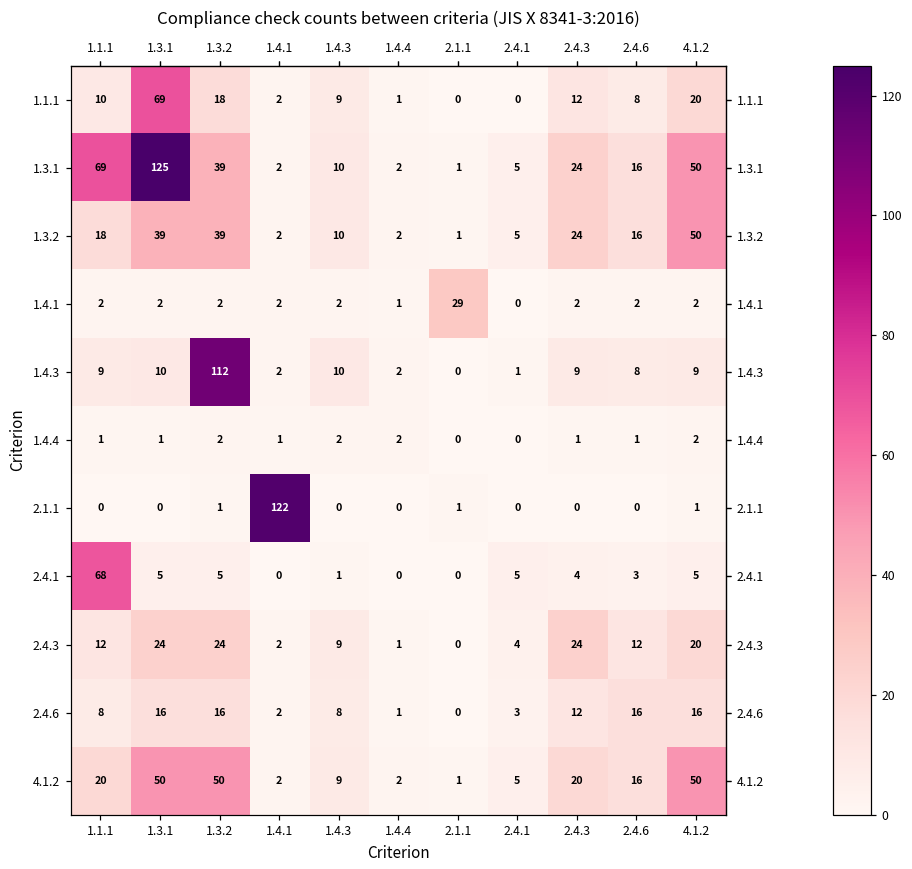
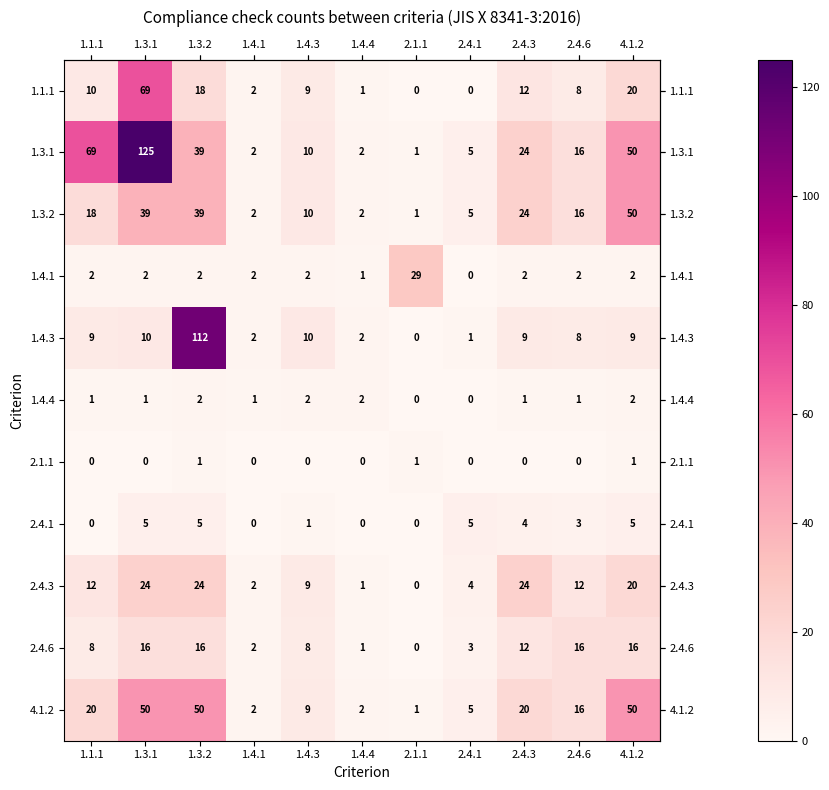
  {
    "1.1.1": {
      "1.1.1": 10,
      "1.3.1": 69,
      "1.3.2": 18,
      "1.4.1": 2,
      "1.4.3": 9,
      "1.4.4": 1,
      "2.1.1": 0,
      "2.4.1": 0,
      "2.4.3": 12,
      "2.4.6": 8,
      "4.1.2": 20
    },
    "1.3.1": {
      "1.1.1": 69,
      "1.3.1": 125,
      "1.3.2": 39,
      "1.4.1": 2,
      "1.4.3": 10,
      "1.4.4": 2,
      "2.1.1": 1,
      "2.4.1": 5,
      "2.4.3": 24,
      "2.4.6": 16,
      "4.1.2": 50
    },
    "1.3.2": {
      "1.1.1": 18,
      "1.3.1": 39,
      "1.3.2": 39,
      "1.4.1": 2,
      "1.4.3": 10,
      "1.4.4": 2,
      "2.1.1": 1,
      "2.4.1": 5,
      "2.4.3": 24,
      "2.4.6": 16,
      "4.1.2": 50
    },
    "1.4.1": {
      "1.1.1": 2,
      "1.3.1": 2,
      "1.3.2": 2,
      "1.4.1": 2,
      "1.4.3": 2,
      "1.4.4": 1,
      "2.1.1": 29,
      "2.4.1": 0,
      "2.4.3": 2,
      "2.4.6": 2,
      "4.1.2": 2
    },
    "1.4.3": {
      "1.1.1": 9,
      "1.3.1": 10,
      "1.3.2": 112,
      "1.4.1": 2,
      "1.4.3": 10,
      "1.4.4": 2,
      "2.1.1": 0,
      "2.4.1": 1,
      "2.4.3": 9,
      "2.4.6": 8,
      "4.1.2": 9
    },
    "1.4.4": {
      "1.1.1": 1,
      "1.3.1": 1,
      "1.3.2": 2,
      "1.4.1": 1,
      "1.4.3": 2,
      "1.4.4": 2,
      "2.1.1": 0,
      "2.4.1": 0,
      "2.4.3": 1,
      "2.4.6": 1,
      "4.1.2": 2
    },
    "2.1.1": {
      "1.1.1": 0,
      "1.3.1": 0,
      "1.3.2": 1,
-     "1.4.1": 122,
+     "1.4.1": 0,
      "1.4.3": 0,
      "1.4.4": 0,
      "2.1.1": 1,
      "2.4.1": 0,
      "2.4.3": 0,
      "2.4.6": 0,
      "4.1.2": 1
    },
    "2.4.1": {
-     "1.1.1": 68,
+     "1.1.1": 0,
      "1.3.1": 5,
      "1.3.2": 5,
      "1.4.1": 0,
      "1.4.3": 1,
      "1.4.4": 0,
      "2.1.1": 0,
      "2.4.1": 5,
      "2.4.3": 4,
      "2.4.6": 3,
      "4.1.2": 5
    },
    "2.4.3": {
      "1.1.1": 12,
      "1.3.1": 24,
      "1.3.2": 24,
      "1.4.1": 2,
      "1.4.3": 9,
      "1.4.4": 1,
      "2.1.1": 0,
      "2.4.1": 4,
      "2.4.3": 24,
      "2.4.6": 12,
      "4.1.2": 20
    },
    "2.4.6": {
      "1.1.1": 8,
      "1.3.1": 16,
      "1.3.2": 16,
      "1.4.1": 2,
      "1.4.3": 8,
      "1.4.4": 1,
      "2.1.1": 0,
      "2.4.1": 3,
      "2.4.3": 12,
      "2.4.6": 16,
      "4.1.2": 16
    },
    "4.1.2": {
      "1.1.1": 20,
      "1.3.1": 50,
      "1.3.2": 50,
      "1.4.1": 2,
      "1.4.3": 9,
      "1.4.4": 2,
      "2.1.1": 1,
      "2.4.1": 5,
      "2.4.3": 20,
      "2.4.6": 16,
      "4.1.2": 50
    }
  }
